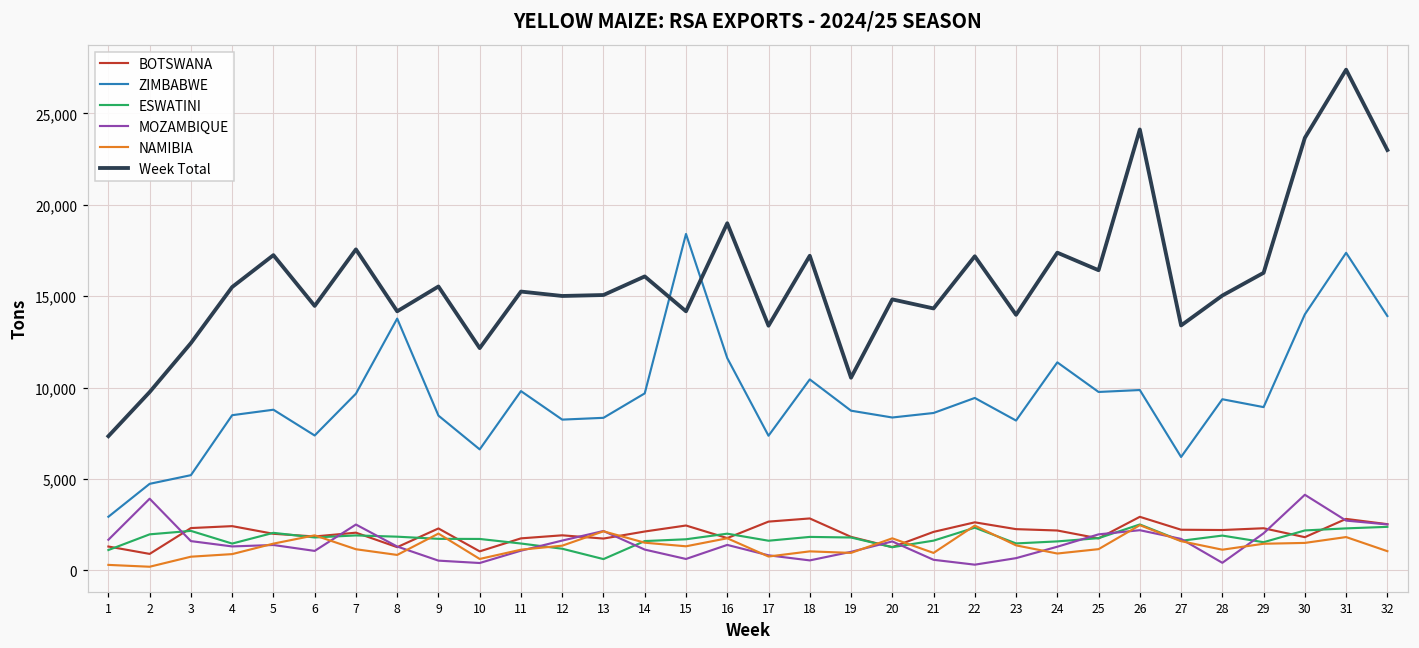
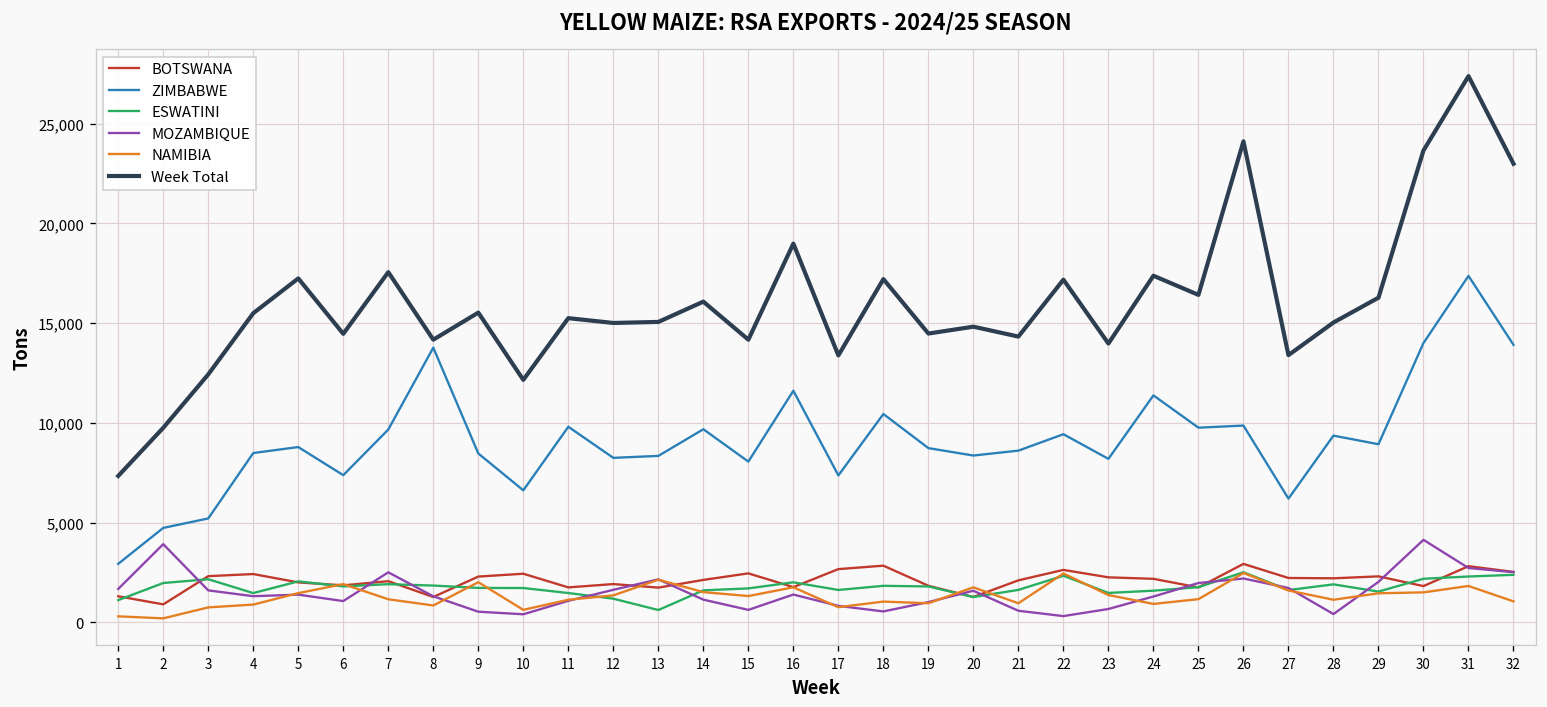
  {
    "BOTSWANA": {
      "1": "1,300",
      "2": "900",
      "4": "2,400",
      "9": "2,300",
-     "10": "1,000",
+     "10": "2,400",
      "11": "1,800",
      "12": "1,900",
      "13": "1,700",
      "14": "2,100",
      "15": "2,500",
      "17": "2,700",
      "18": "2,800",
      "21": "2,100",
      "22": "2,600",
      "23": "2,300",
      "24": "2,200",
      "26": "2,900",
      "27": "2,200",
      "28": "2,200",
      "29": "2,300",
      "30": "1,800"
    },
    "ZIMBABWE": {
      "1": "2,900",
      "2": "4,700",
      "3": "5,200",
      "4": "8,500",
      "5": "8,800",
      "6": "7,400",
      "7": "9,700",
      "8": "13,800",
      "9": "8,500",
      "10": "6,600",
      "11": "9,800",
      "12": "8,200",
      "13": "8,300",
      "14": "9,700",
-     "15": "18,400",
+     "15": "8,100",
      "16": "11,600",
      "17": "7,400",
      "18": "10,400",
      "19": "8,700",
      "20": "8,400",
      "21": "8,600",
      "22": "9,400",
      "23": "8,200",
      "24": "11,400",
      "25": "9,800",
      "26": "9,900",
      "27": "6,200",
      "28": "9,400",
      "29": "8,900",
      "30": "14,000",
      "31": "17,400",
      "32": "13,900"
    },
    "ESWATINI": {
      "1": "1,100",
      "2": "2,000",
      "4": "1,500",
      "8": "1,800",
      "9": "1,700",
      "10": "1,700",
      "11": "1,500",
      "12": "1,200",
      "13": "600",
      "15": "1,700",
      "16": "2,000",
      "17": "1,600",
      "18": "1,800",
      "21": "1,600",
      "24": "1,600",
      "28": "1,900",
      "30": "2,200",
      "31": "2,300"
    },
    "MOZAMBIQUE": {
      "1": "1,700",
      "2": "3,900",
      "3": "1,600",
      "4": "1,300",
      "6": "1,100",
      "7": "2,500",
      "9": "500",
      "10": "400",
      "12": "1,600",
      "14": "1,100",
      "15": "600",
      "16": "1,400",
      "18": "600",
      "20": "1,600",
      "21": "600",
      "22": "300",
      "23": "700",
      "24": "1,300",
      "25": "2,000",
      "26": "2,200",
      "28": "400",
      "29": "2,000",
      "30": "4,100"
    },
    "NAMIBIA": {
      "1": "300",
      "2": "200",
      "3": "800",
      "4": "900",
      "7": "1,200",
      "8": "800",
      "9": "2,000",
      "10": "600",
      "12": "1,400",
      "15": "1,300",
      "18": "1,000",
      "20": "1,800",
      "21": "1,000",
      "24": "900",
      "25": "1,200",
      "28": "1,100",
      "30": "1,500",
      "31": "1,800",
      "32": "1,100"
    },
    "Week Total": {
      "1": "7,300",
      "2": "9,800",
      "3": "12,400",
      "4": "15,500",
      "5": "17,200",
      "6": "14,500",
      "7": "17,600",
      "8": "14,200",
      "9": "15,500",
      "10": "12,200",
      "11": "15,300",
      "12": "15,000",
      "13": "15,100",
      "14": "16,100",
      "15": "14,200",
      "16": "19,000",
      "17": "13,400",
      "18": "17,200",
-     "19": "10,500",
+     "19": "14,500",
      "20": "14,800",
      "21": "14,300",
      "22": "17,200",
      "23": "14,000",
      "24": "17,400",
      "25": "16,400",
      "26": "24,100",
      "27": "13,400",
      "28": "15,000",
      "29": "16,300",
      "30": "23,700",
      "31": "27,400",
      "32": "23,000"
    }
  }
